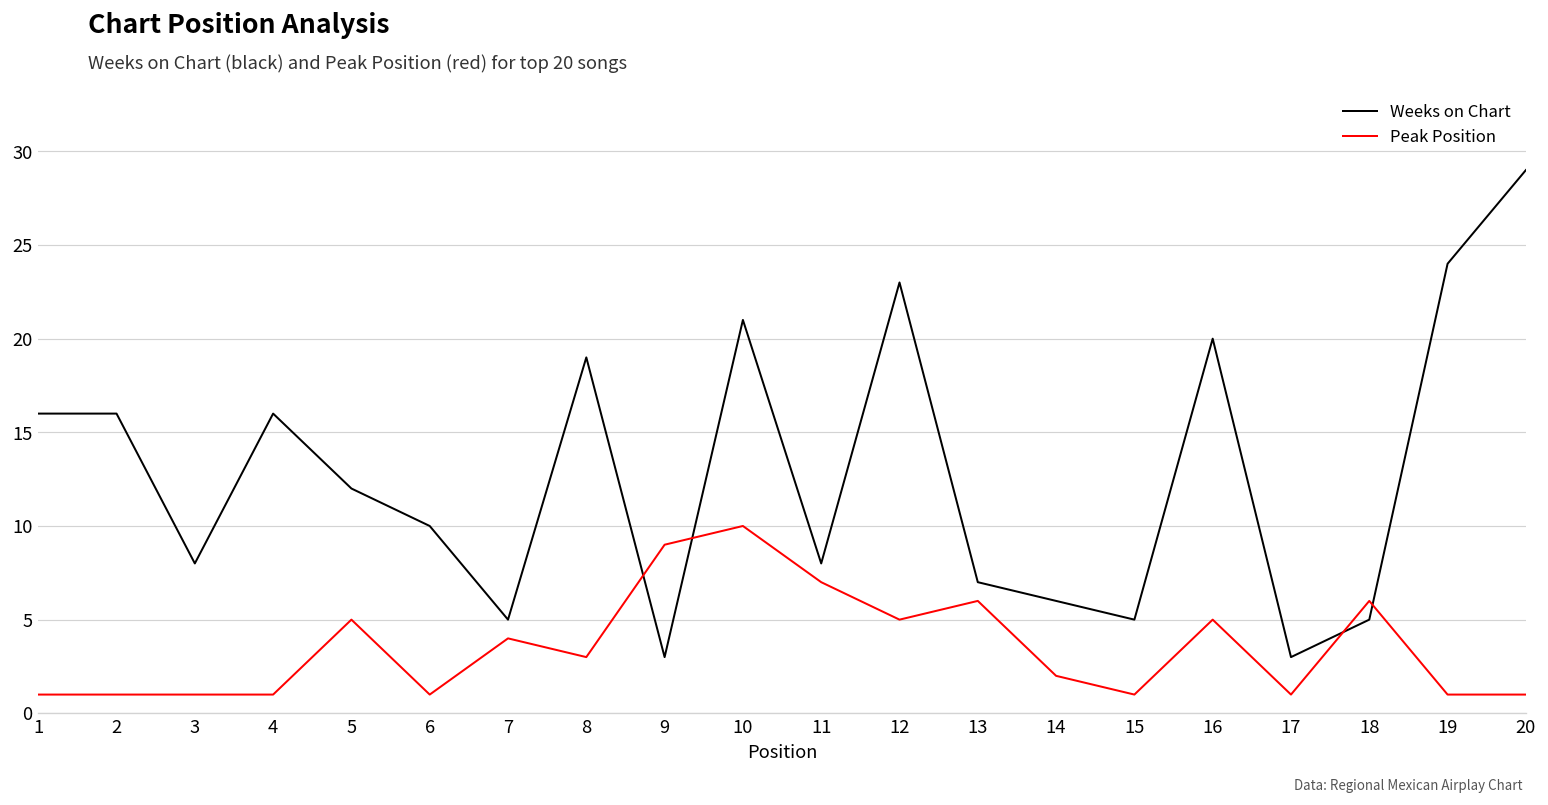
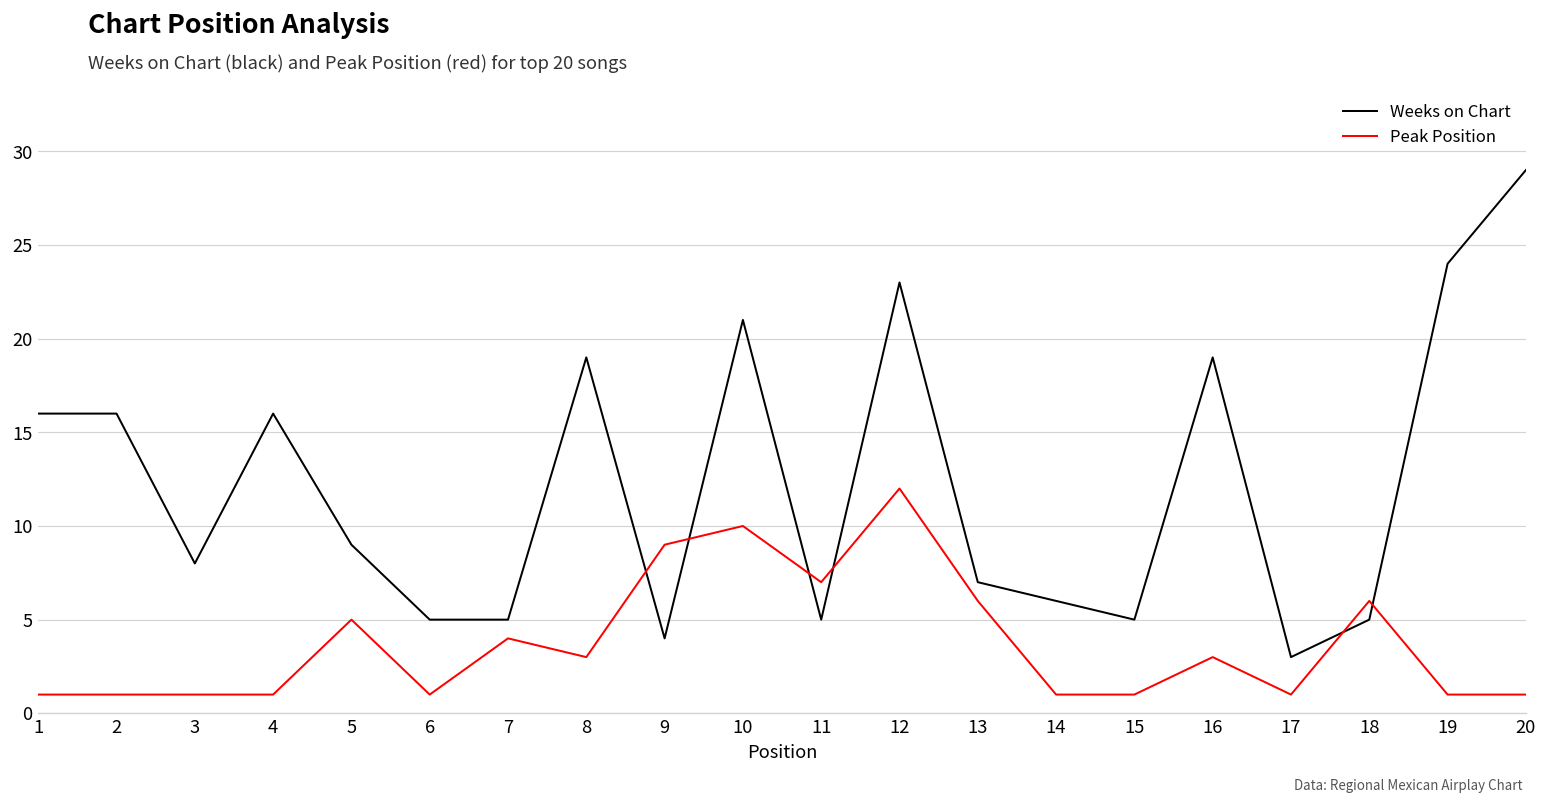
  {
    "Weeks on Chart": {
      "1": 16,
      "2": 16,
      "3": 8,
      "4": 16,
-     "5": 12,
-     "6": 10,
+     "5": 9,
+     "6": 5,
      "7": 5,
      "8": 19,
-     "9": 3,
+     "9": 4,
      "10": 21,
-     "11": 8,
+     "11": 5,
      "12": 23,
      "13": 7,
      "14": 6,
      "15": 5,
-     "16": 20,
+     "16": 19,
      "17": 3,
      "18": 5,
      "19": 24,
      "20": 29
    },
    "Peak Position": {
      "1": 1,
      "2": 1,
      "3": 1,
      "4": 1,
      "5": 5,
      "6": 1,
      "7": 4,
      "8": 3,
      "9": 9,
      "10": 10,
      "11": 7,
-     "12": 5,
+     "12": 12,
      "13": 6,
-     "14": 2,
+     "14": 1,
      "15": 1,
-     "16": 5,
+     "16": 3,
      "17": 1,
      "18": 6,
      "19": 1,
      "20": 1
    }
  }
